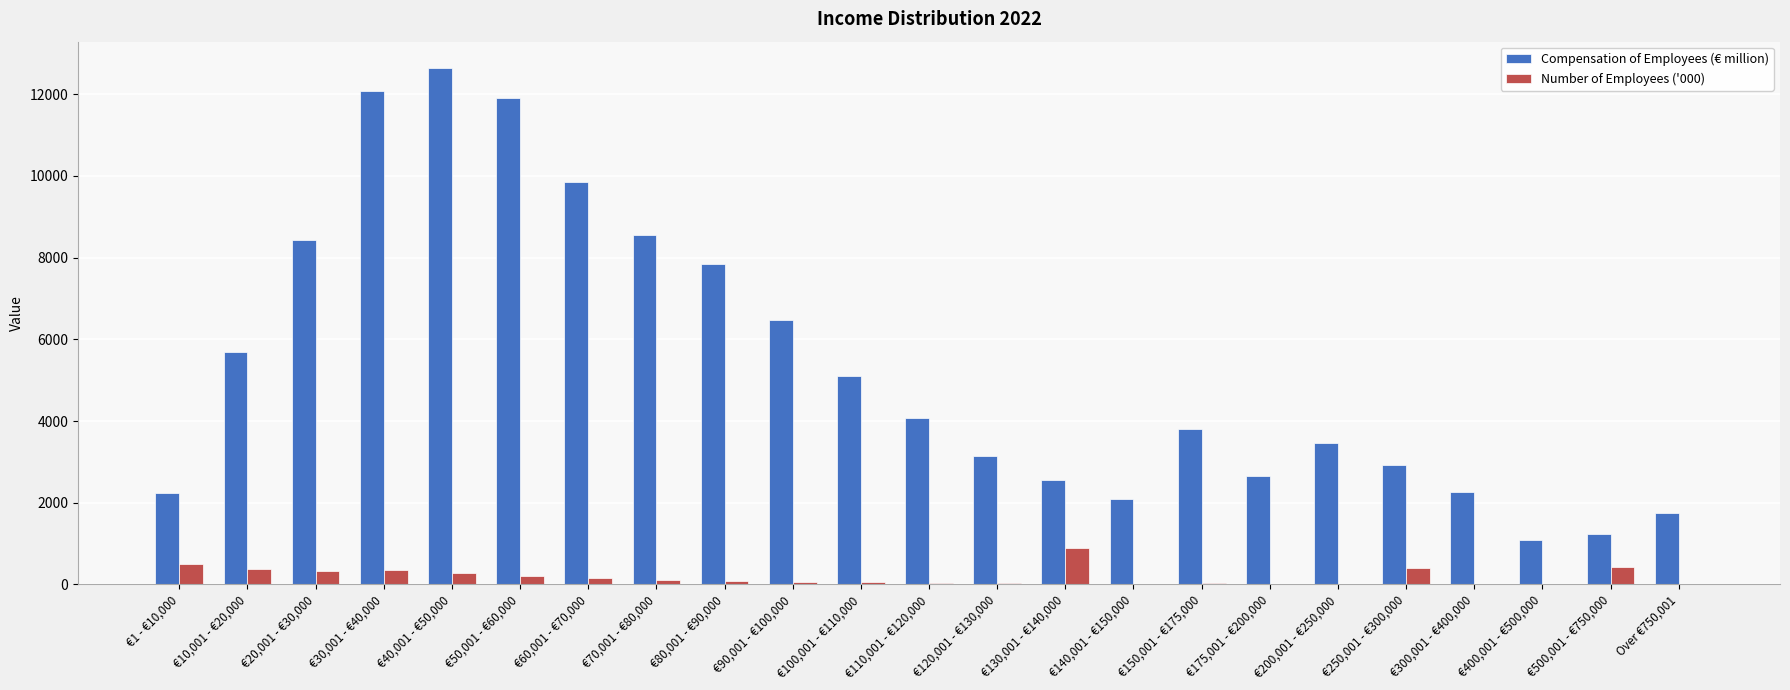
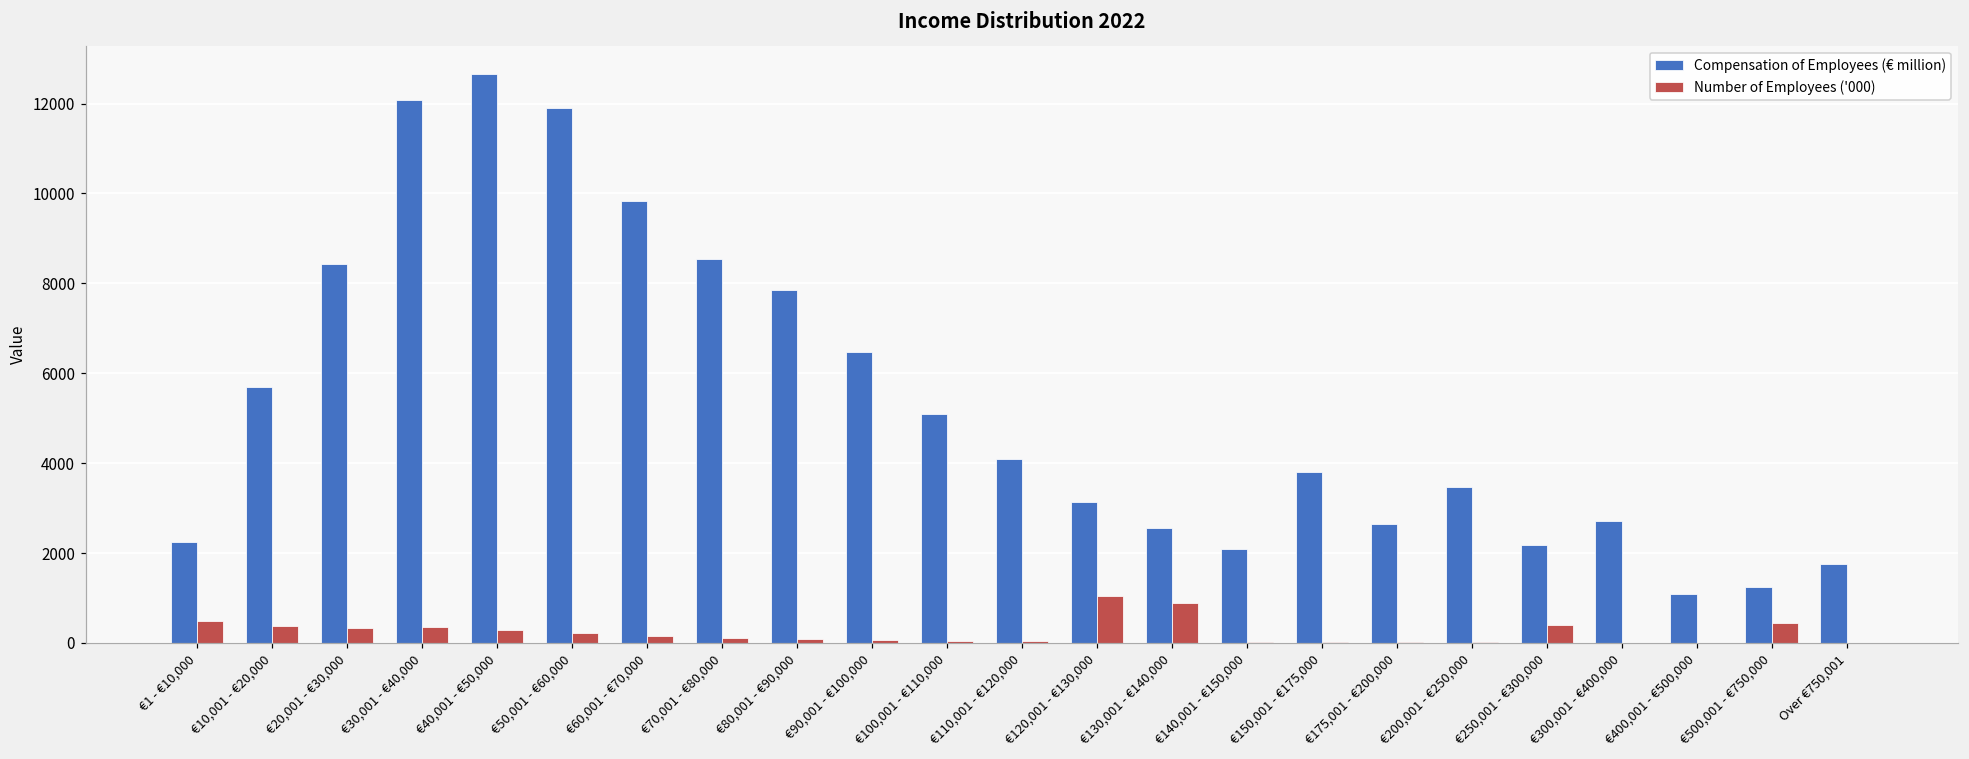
  {
    "Compensation of Employees (€ million)": {
      "€1 - €10,000": 2200,
      "€10,001 - €20,000": 5700,
      "€20,001 - €30,000": 8400,
      "€30,001 - €40,000": 12100,
      "€40,001 - €50,000": 12700,
      "€50,001 - €60,000": 11900,
      "€60,001 - €70,000": 9800,
      "€70,001 - €80,000": 8500,
      "€80,001 - €90,000": 7900,
      "€90,001 - €100,000": 6500,
      "€100,001 - €110,000": 5100,
      "€110,001 - €120,000": 4100,
      "€120,001 - €130,000": 3100,
      "€130,001 - €140,000": 2600,
      "€140,001 - €150,000": 2100,
      "€150,001 - €175,000": 3800,
      "€175,001 - €200,000": 2600,
      "€200,001 - €250,000": 3500,
-     "€250,001 - €300,000": 2900,
-     "€300,001 - €400,000": 2300,
+     "€250,001 - €300,000": 2200,
+     "€300,001 - €400,000": 2700,
      "€400,001 - €500,000": 1100,
      "€500,001 - €750,000": 1200,
      "Over €750,001": 1700
    },
    "Number of Employees ('000)": {
      "€1 - €10,000": 500,
      "€10,001 - €20,000": 400,
      "€20,001 - €30,000": 300,
      "€30,001 - €40,000": 300,
      "€40,001 - €50,000": 300,
      "€50,001 - €60,000": 200,
      "€60,001 - €70,000": 200,
      "€70,001 - €80,000": 100,
      "€80,001 - €90,000": 100,
      "€90,001 - €100,000": 100,
-     "€120,001 - €130,000": 0,
+     "€120,001 - €130,000": 1100,
      "€130,001 - €140,000": 900,
      "€250,001 - €300,000": 400,
      "€500,001 - €750,000": 400
    }
  }
